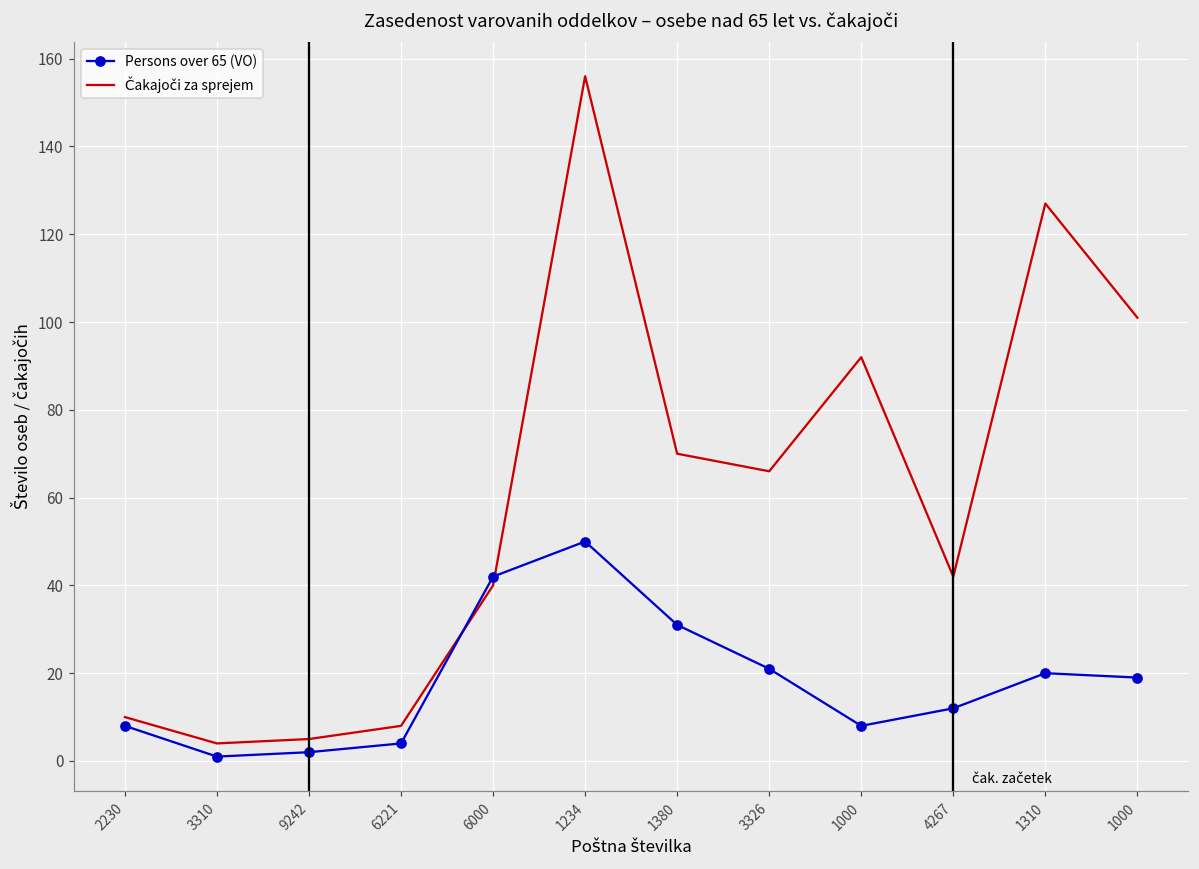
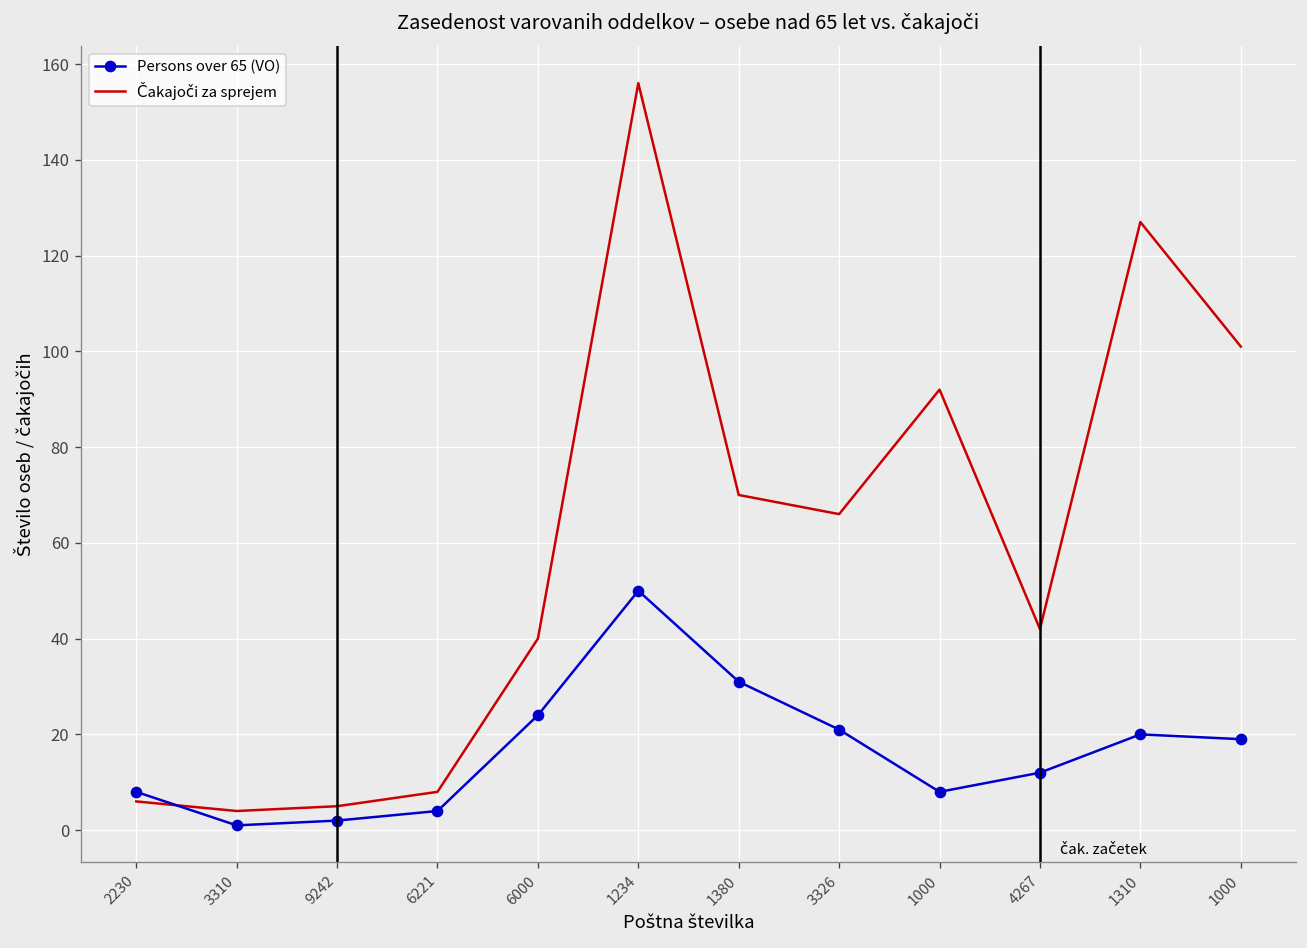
  {
    "Persons over 65 (VO)": {
      "2230": 8,
      "3310": 1,
      "9242": 2,
      "6221": 4,
-     "6000": 42,
+     "6000": 24,
      "1234": 50,
      "1380": 31,
      "3326": 21,
      "4267": 12,
      "1310": 20
    },
    "Čakajoči za sprejem": {
-     "2230": 10,
+     "2230": 6,
      "3310": 4,
      "9242": 5,
      "6221": 8,
      "6000": 40,
      "1234": 156,
      "1380": 70,
      "3326": 66,
      "4267": 42,
      "1310": 127
    }
  }
